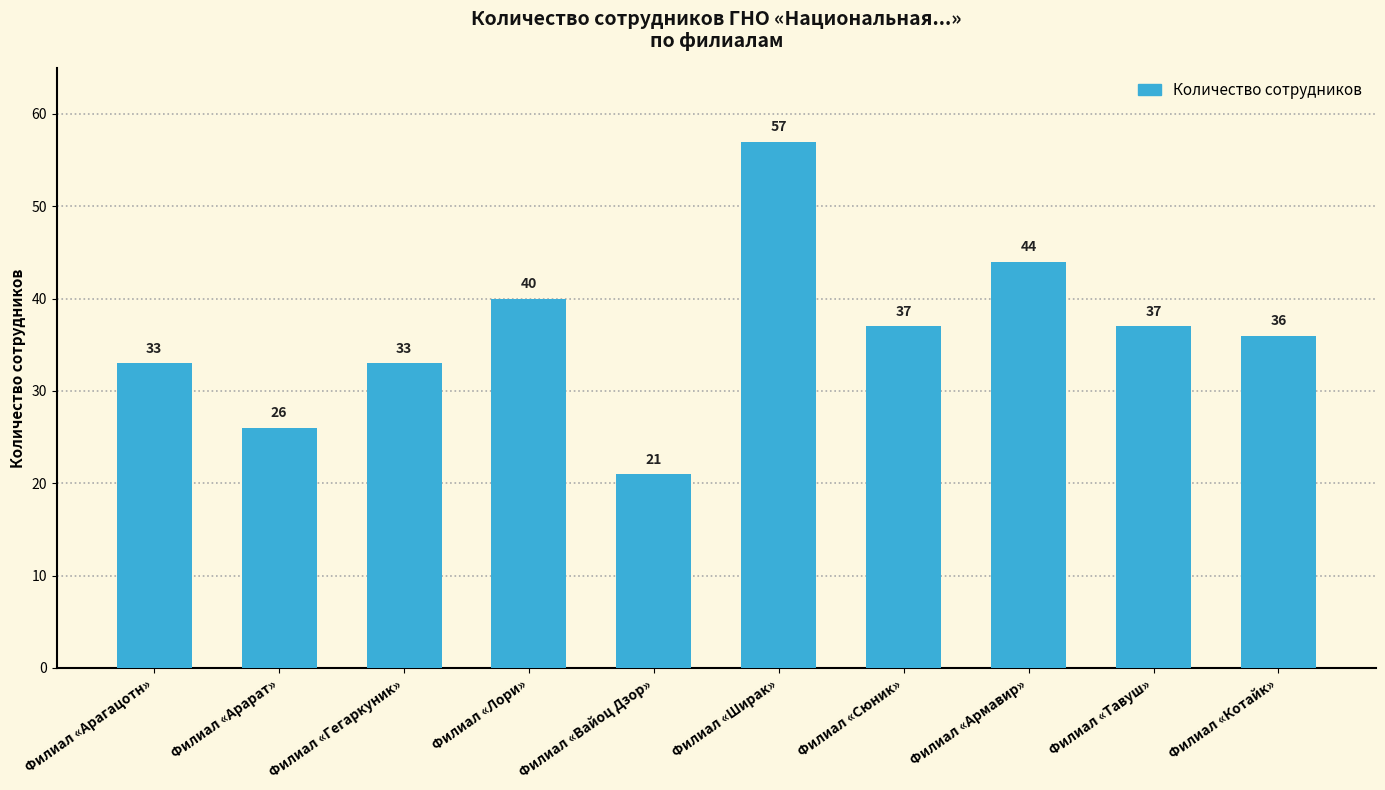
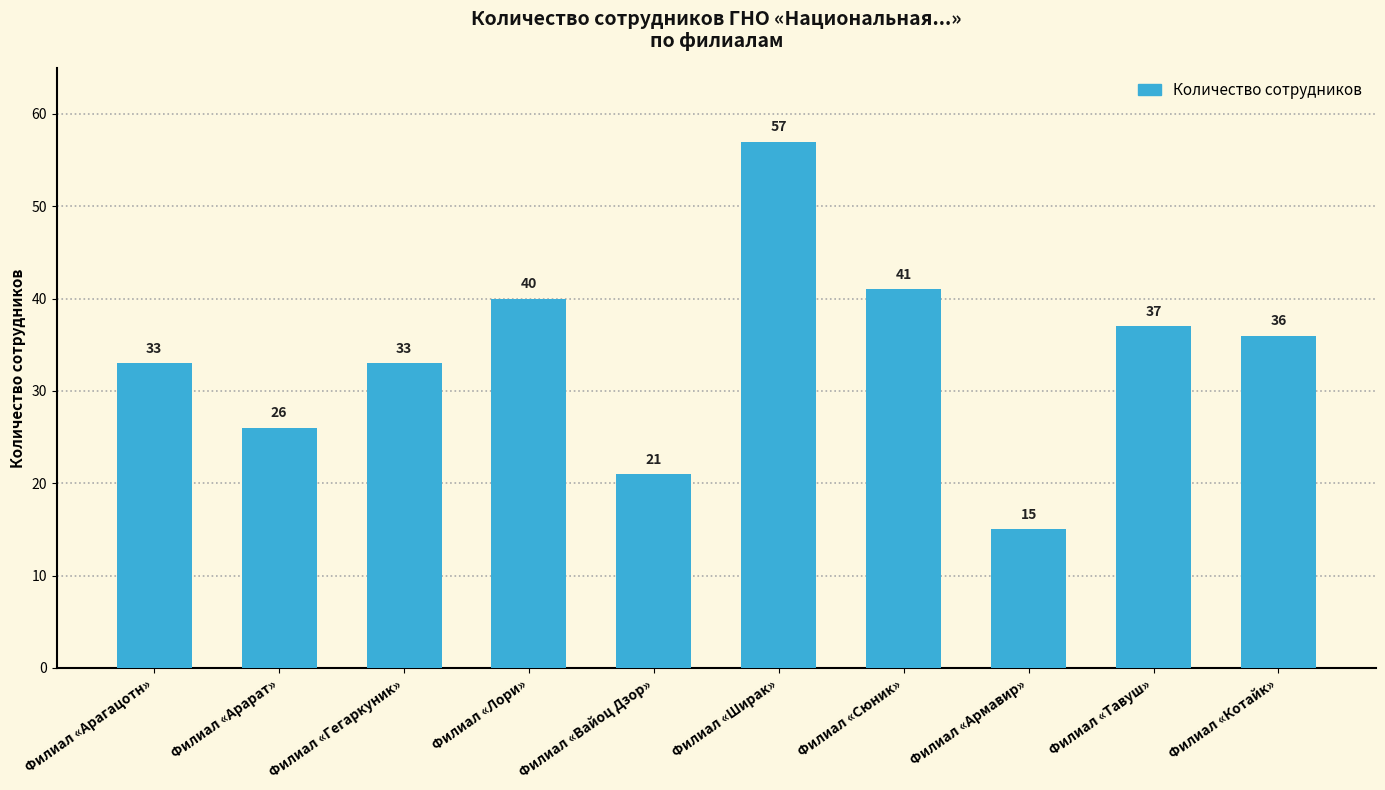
  {
    "Филиал «Арагацотн»": 33,
    "Филиал «Арарат»": 26,
    "Филиал «Гегаркуник»": 33,
    "Филиал «Лори»": 40,
    "Филиал «Вайоц Дзор»": 21,
    "Филиал «Ширак»": 57,
-   "Филиал «Сюник»": 37,
-   "Филиал «Армавир»": 44,
+   "Филиал «Сюник»": 41,
+   "Филиал «Армавир»": 15,
    "Филиал «Тавуш»": 37,
    "Филиал «Котайк»": 36
  }
